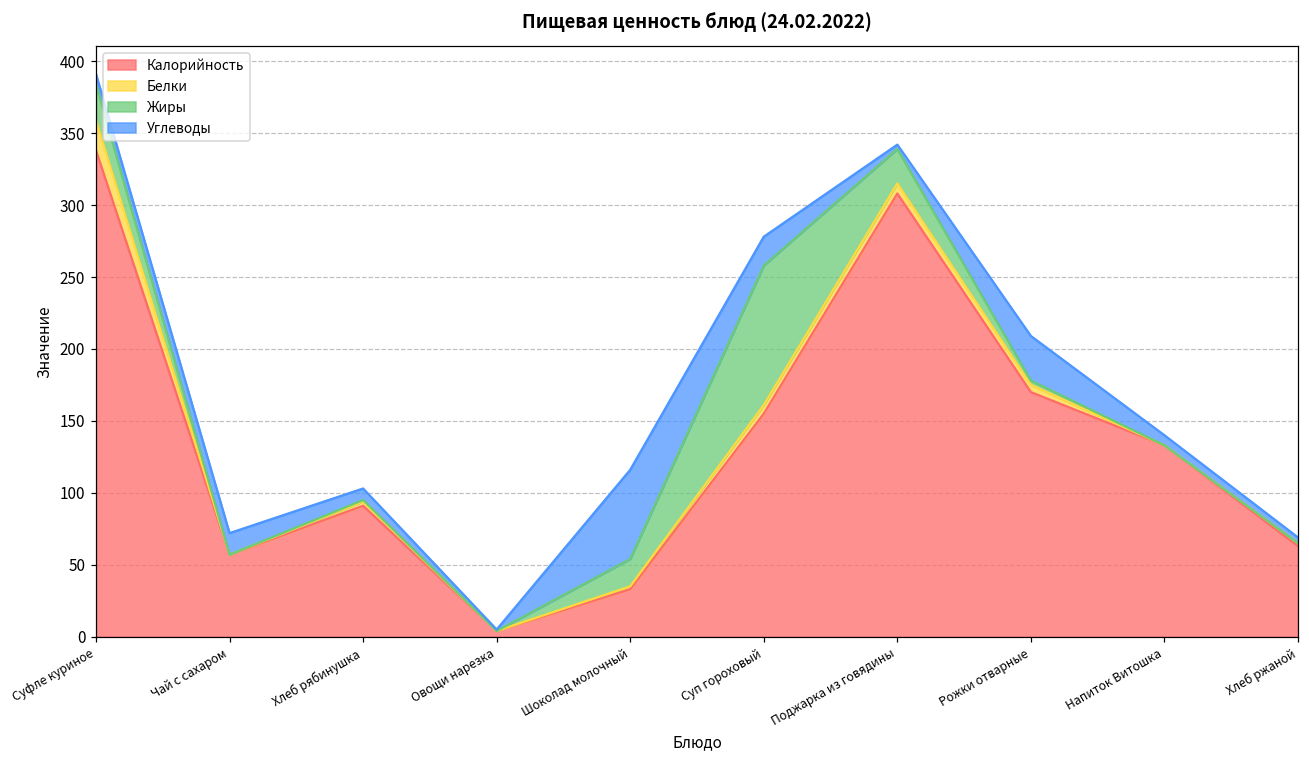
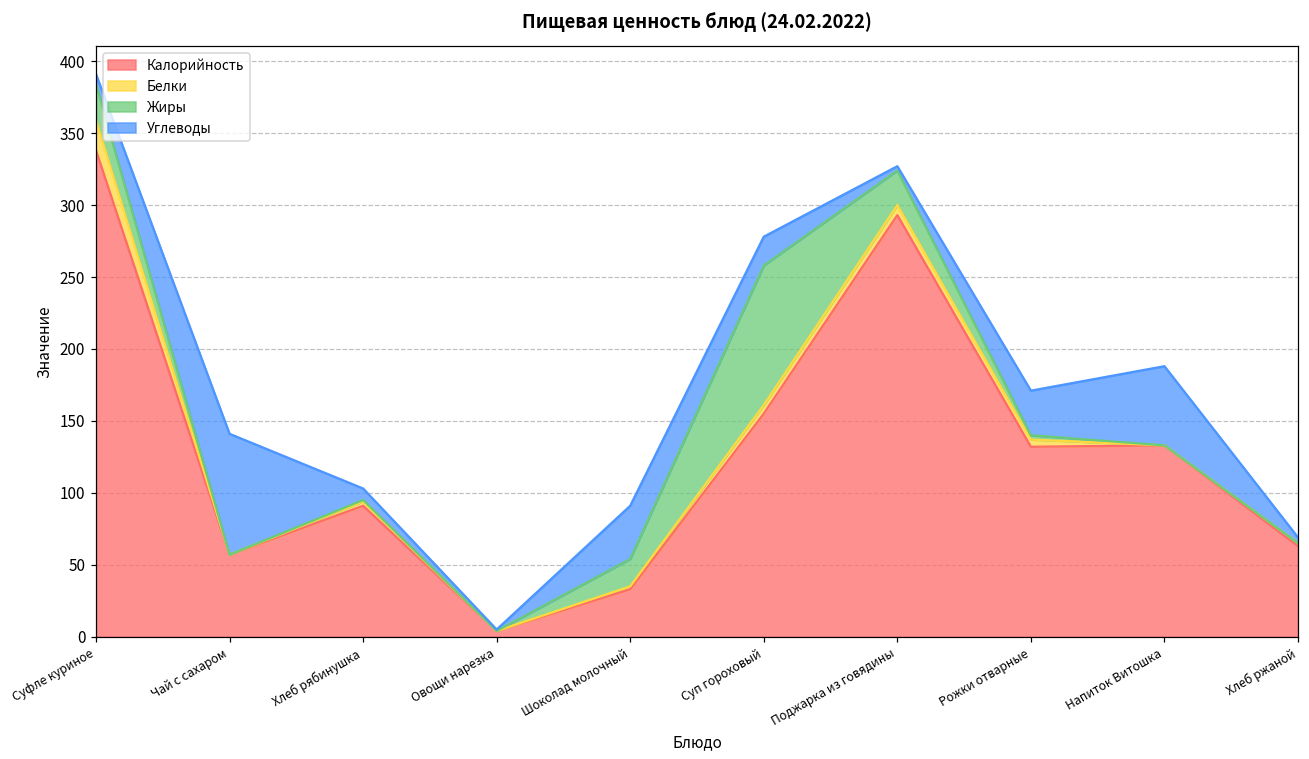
  {
    "Калорийность": {
      "Суфле куриное": 338,
      "Хлеб рябинушка": 91,
      "Шоколад молочный": 33,
      "Суп гороховый": 155,
-     "Поджарка из говядины": 308,
-     "Рожки отварные": 170,
+     "Поджарка из говядины": 293,
+     "Рожки отварные": 132,
      "Хлеб ржаной": 63
    },
    "Белки": {
      "Суфле куриное": 21,
      "Шоколад молочный": 2,
      "Суп гороховый": 6,
      "Поджарка из говядины": 7,
      "Рожки отварные": 5
    },
    "Жиры": {
      "Суфле куриное": 25,
      "Шоколад молочный": 19,
      "Суп гороховый": 97,
      "Поджарка из говядины": 24,
      "Рожки отварные": 3
    },
    "Углеводы": {
      "Суфле куриное": 7,
-     "Чай с сахаром": 15,
+     "Чай с сахаром": 84,
      "Хлеб рябинушка": 8,
-     "Шоколад молочный": 62,
+     "Шоколад молочный": 37,
      "Суп гороховый": 20,
      "Поджарка из говядины": 3,
      "Рожки отварные": 31,
-     "Напиток Витошка": 7,
+     "Напиток Витошка": 55,
      "Хлеб ржаной": 4
    }
  }
